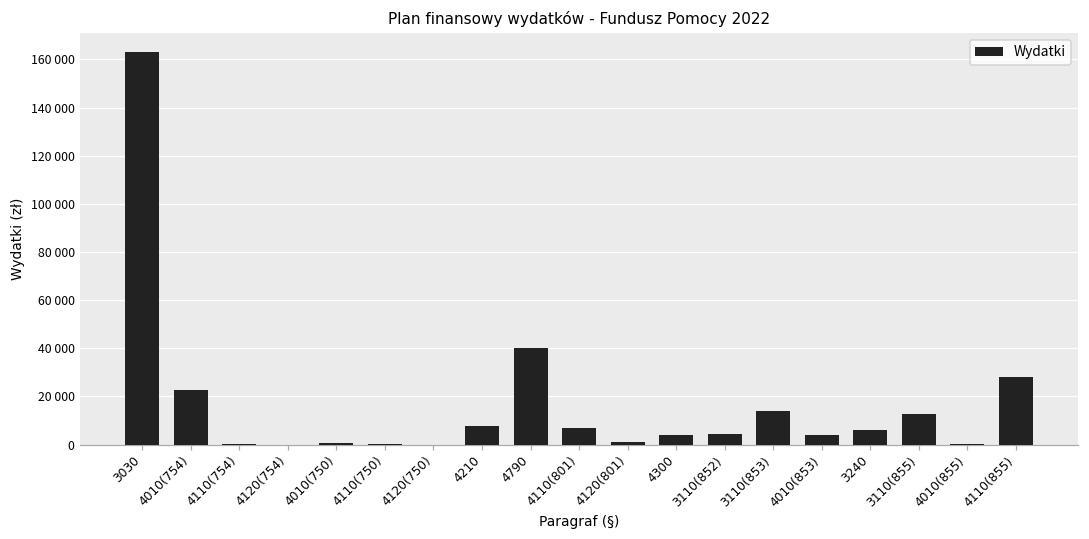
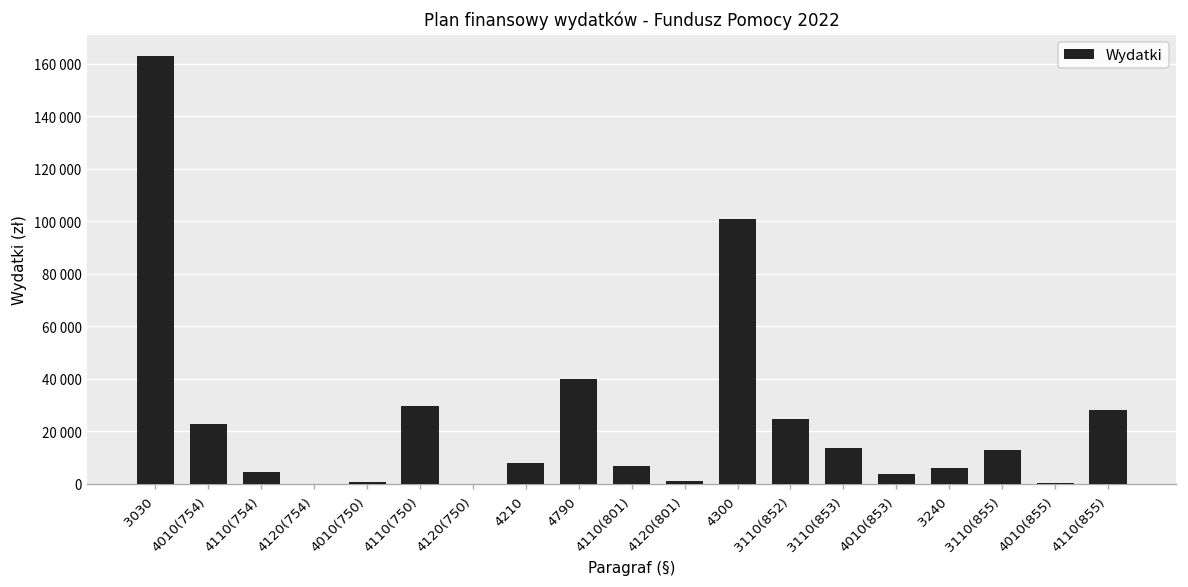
  {
    "3030": 163000,
    "4010(754)": 23000,
-   "4110(754)": 0,
-   "4110(750)": 0,
+   "4110(754)": 5000,
+   "4110(750)": 30000,
    "4210": 8000,
    "4790": 40000,
    "4110(801)": 7000,
-   "4300": 4000,
-   "3110(852)": 4000,
+   "4300": 101000,
+   "3110(852)": 25000,
    "3110(853)": 14000,
    "4010(853)": 4000,
    "3240": 6000,
    "3110(855)": 13000,
    "4110(855)": 28000
  }
